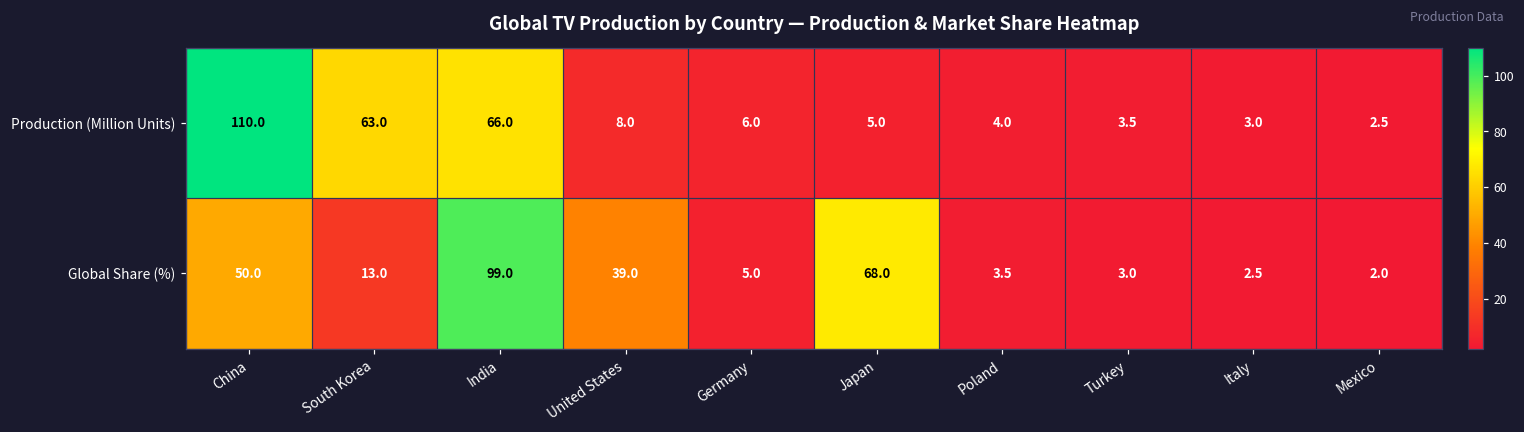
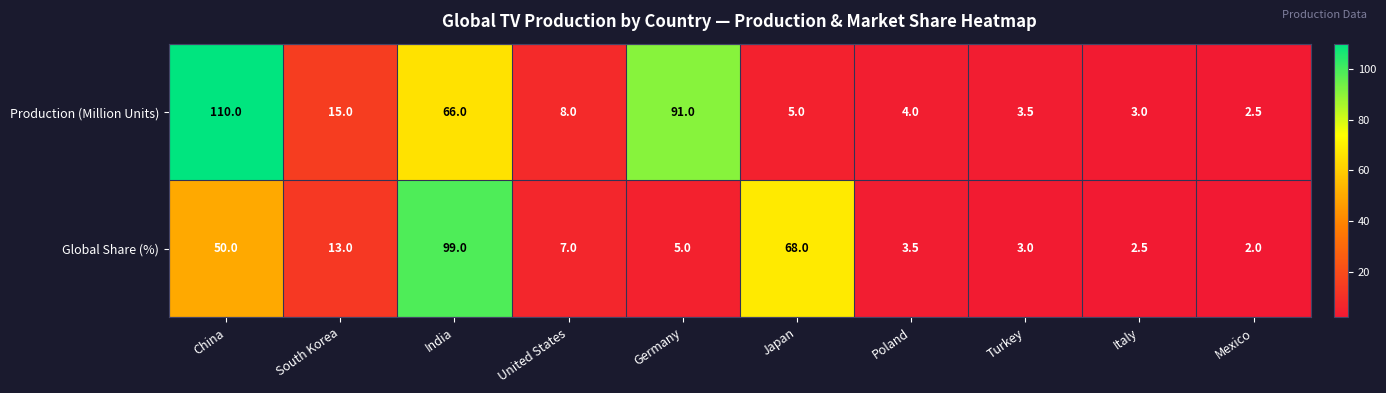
  {
    "Production (Million Units)": {
      "China": 110.0,
-     "South Korea": 63.0,
+     "South Korea": 15.0,
      "India": 66.0,
      "United States": 8.0,
-     "Germany": 6.0,
+     "Germany": 91.0,
      "Japan": 5.0,
      "Poland": 4.0,
      "Turkey": 3.5,
      "Italy": 3.0,
      "Mexico": 2.5
    },
    "Global Share (%)": {
      "China": 50.0,
      "South Korea": 13.0,
      "India": 99.0,
-     "United States": 39.0,
+     "United States": 7.0,
      "Germany": 5.0,
      "Japan": 68.0,
      "Poland": 3.5,
      "Turkey": 3.0,
      "Italy": 2.5,
      "Mexico": 2.0
    }
  }
